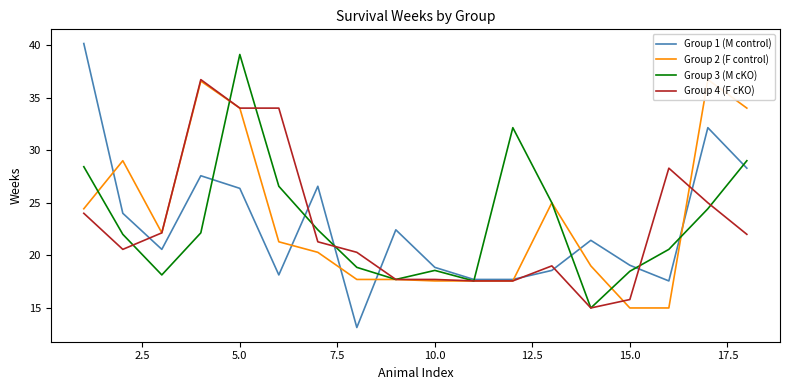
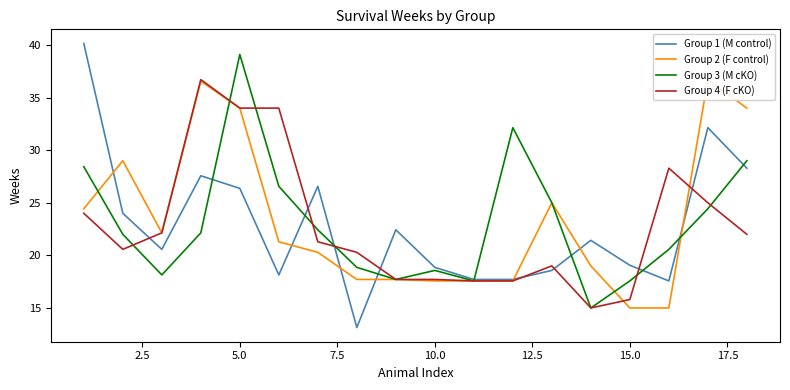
  {
    "Group 1 (M control)": {
      "5.0": 26.4,
      "10.0": 18.9,
      "15.0": 19.1
    },
    "Group 2 (F control)": {
      "15.0": 15.0
    },
    "Group 3 (M cKO)": {
      "5.0": 39.1,
      "10.0": 18.6,
-     "15.0": 18.5
+     "15.0": 17.6
    },
    "Group 4 (F cKO)": {
      "15.0": 15.8
    }
  }
